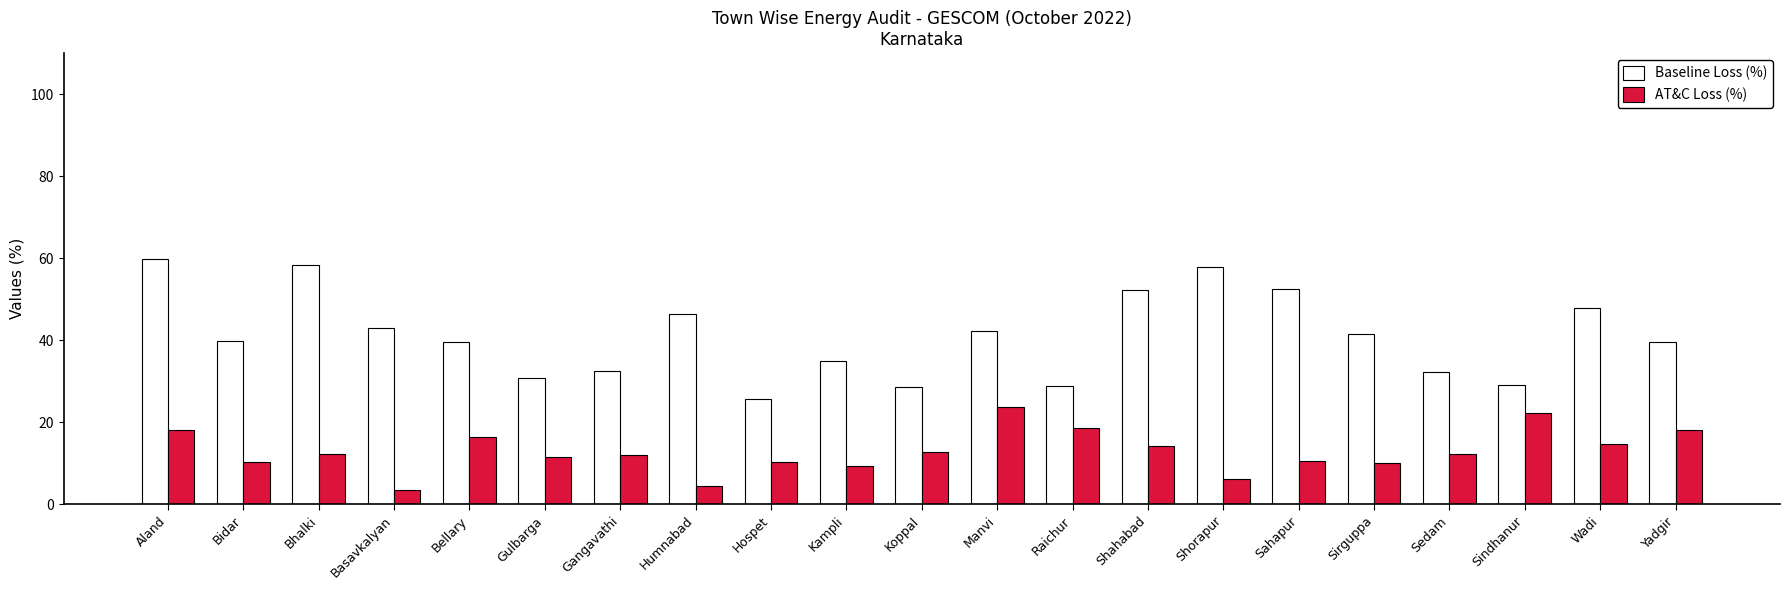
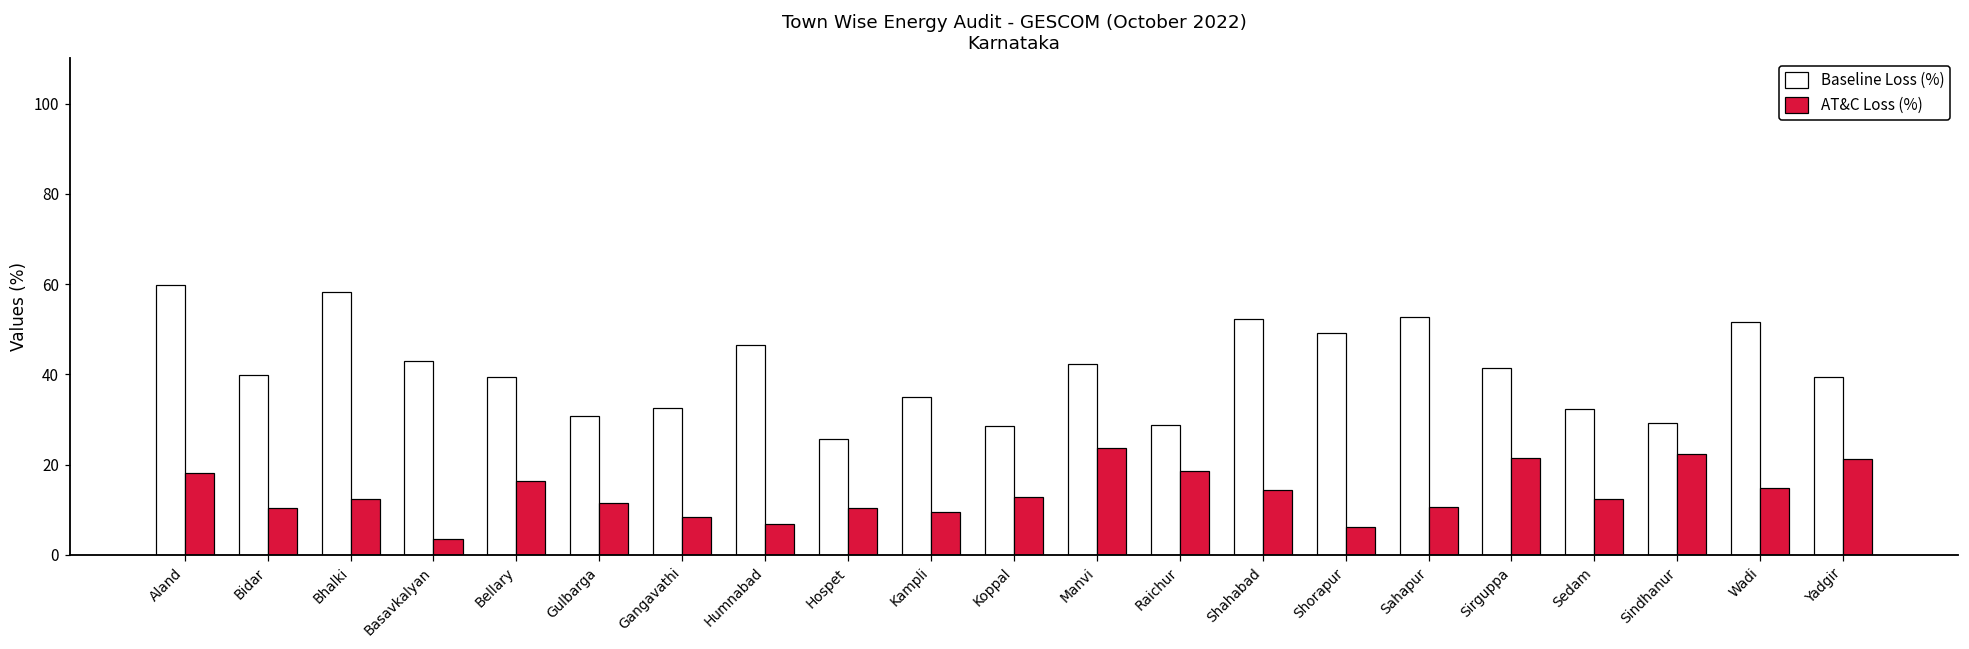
  {
    "Baseline Loss (%)": {
      "Aland": 60,
      "Bidar": 40,
      "Bhalki": 58,
      "Basavkalyan": 43,
      "Bellary": 39,
      "Gulbarga": 31,
      "Gangavathi": 33,
      "Humnabad": 46,
      "Hospet": 26,
      "Kampli": 35,
      "Koppal": 29,
      "Manvi": 42,
      "Raichur": 29,
      "Shahabad": 52,
-     "Shorapur": 58,
+     "Shorapur": 49,
      "Sahapur": 53,
      "Sirguppa": 41,
      "Sedam": 32,
      "Sindhanur": 29,
-     "Wadi": 48,
+     "Wadi": 52,
      "Yadgir": 39
    },
    "AT&C Loss (%)": {
      "Aland": 18,
      "Bidar": 10,
      "Bhalki": 12,
      "Basavkalyan": 4,
      "Bellary": 16,
      "Gulbarga": 11,
-     "Gangavathi": 12,
-     "Humnabad": 5,
+     "Gangavathi": 8,
+     "Humnabad": 7,
      "Hospet": 10,
      "Kampli": 9,
      "Koppal": 13,
      "Manvi": 24,
      "Raichur": 19,
      "Shahabad": 14,
      "Shorapur": 6,
      "Sahapur": 11,
-     "Sirguppa": 10,
+     "Sirguppa": 21,
      "Sedam": 12,
      "Sindhanur": 22,
      "Wadi": 15,
-     "Yadgir": 18
+     "Yadgir": 21
    }
  }
